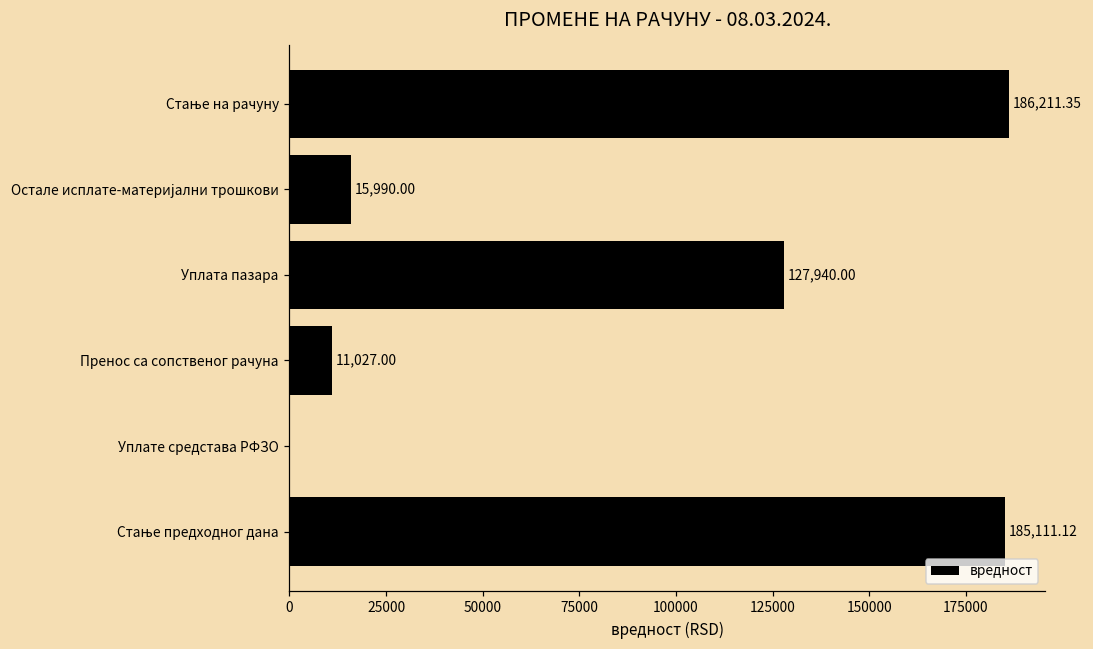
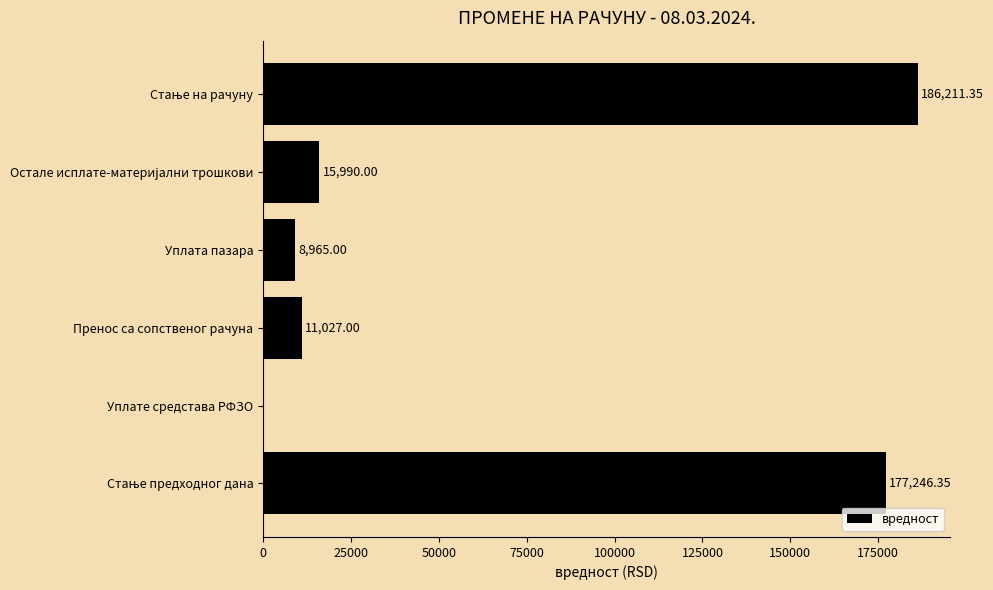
  {
    "Стање на рачуну": "186,211.35",
    "Остале исплате-материјални трошкови": "15,990.00",
-   "Уплата пазара": "127,940.00",
+   "Уплата пазара": "8,965.00",
    "Пренос са сопственог рачуна": "11,027.00",
-   "Стање предходног дана": "185,111.12"
+   "Стање предходног дана": "177,246.35"
  }
